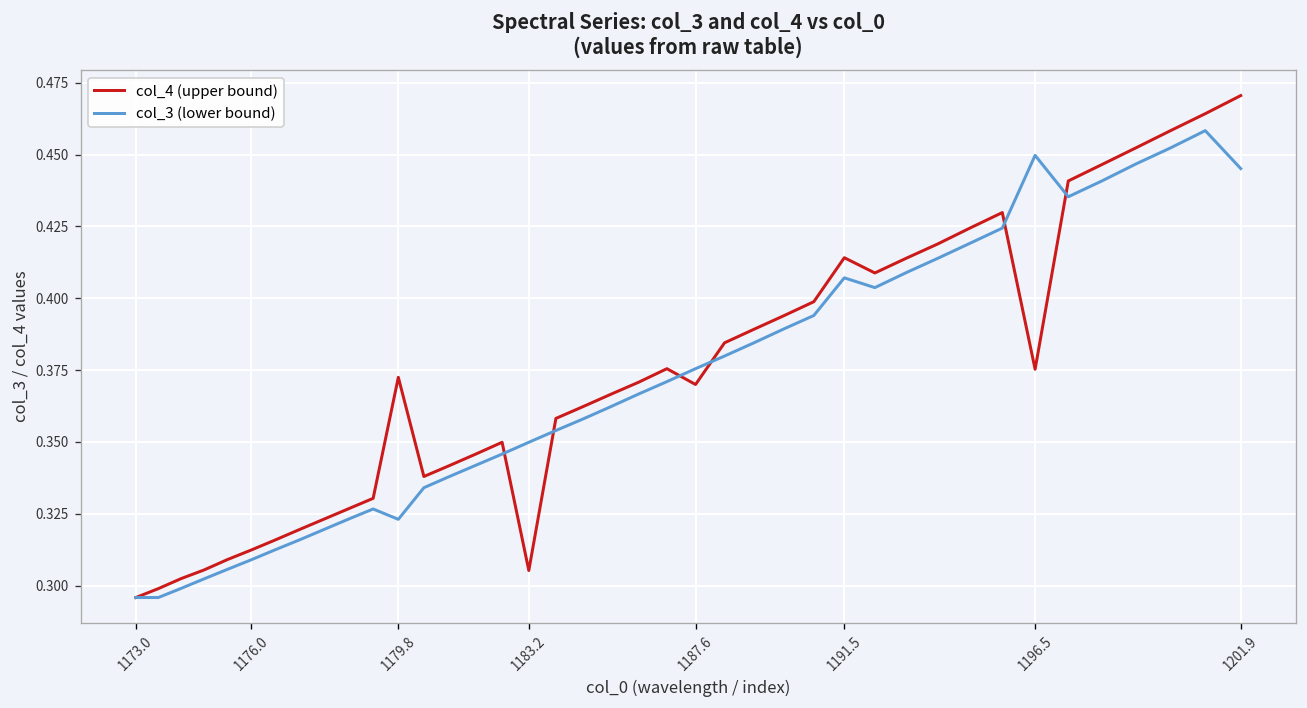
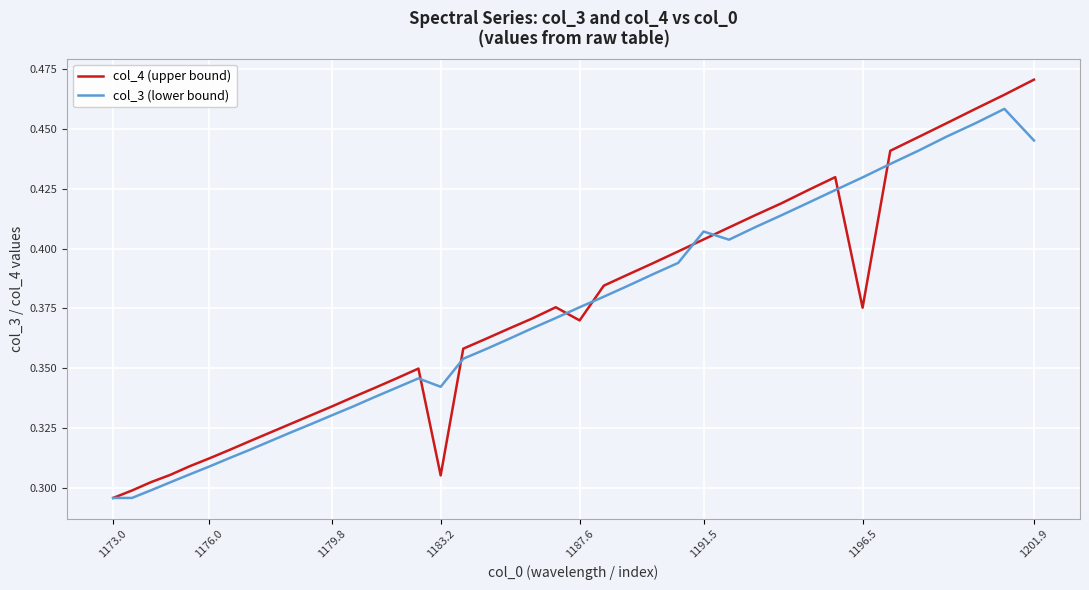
  {
    "col_4 (upper bound)": {
      "1176.0": 0.312,
-     "1179.8": 0.373,
+     "1179.8": 0.334,
      "1183.2": 0.305,
      "1187.6": 0.370,
-     "1191.5": 0.414,
+     "1191.5": 0.404,
      "1196.5": 0.375,
      "1201.9": 0.471
    },
    "col_3 (lower bound)": {
      "1176.0": 0.309,
-     "1179.8": 0.323,
-     "1183.2": 0.350,
+     "1179.8": 0.330,
+     "1183.2": 0.342,
      "1187.6": 0.376,
      "1191.5": 0.407,
-     "1196.5": 0.450,
+     "1196.5": 0.430,
      "1201.9": 0.445
    }
  }
